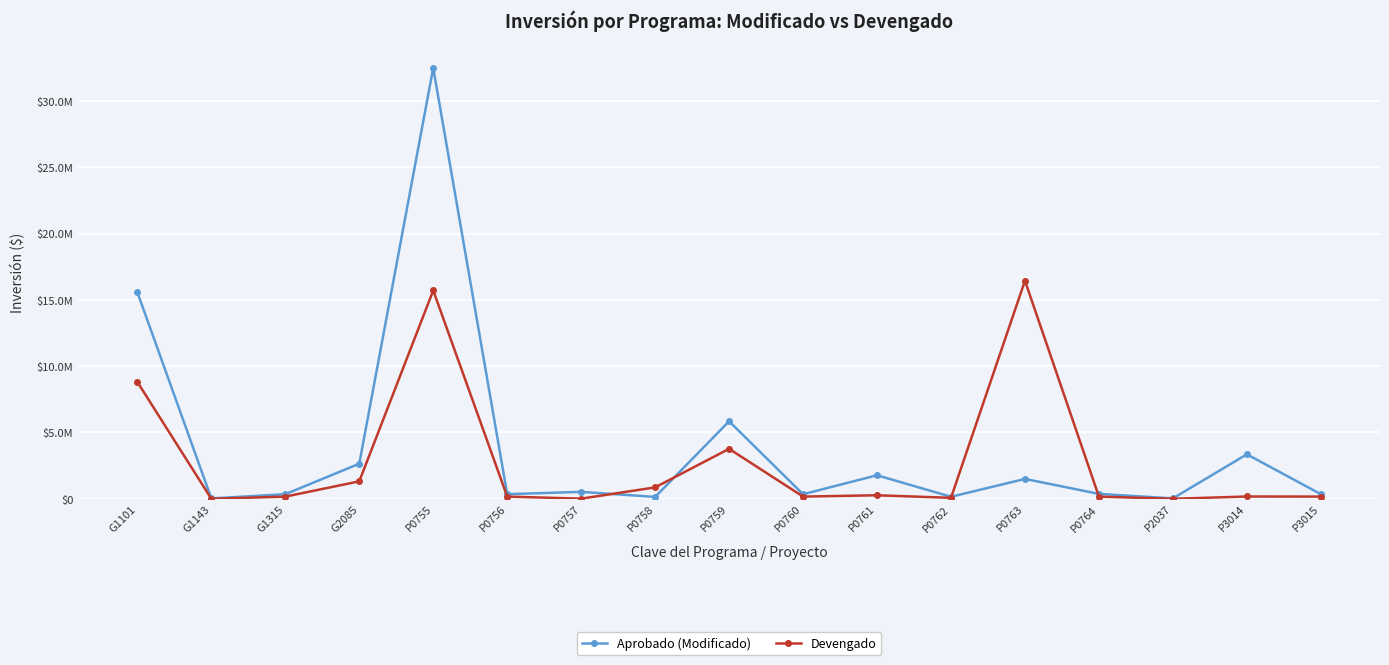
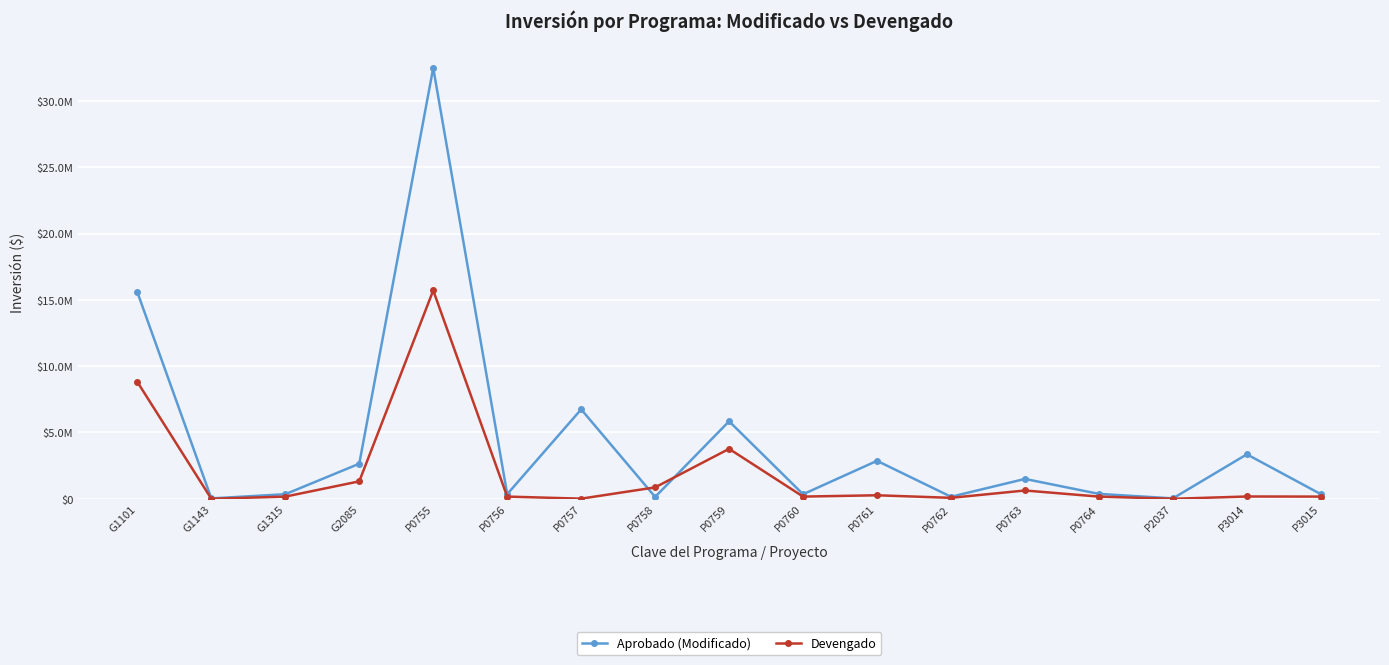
  {
    "Aprobado (Modificado)": {
      "G1101": "$15600000",
      "G2085": "$2600000",
      "P0755": "$32500000",
-     "P0757": "$500000",
+     "P0757": "$6700000",
      "P0758": "$100000",
      "P0759": "$5800000",
-     "P0761": "$1800000",
+     "P0761": "$2900000",
      "P0763": "$1500000",
      "P0764": "$400000",
      "P3014": "$3400000"
    },
    "Devengado": {
      "G1101": "$8800000",
      "G2085": "$1300000",
      "P0755": "$15700000",
      "P0757": "$0",
      "P0758": "$900000",
      "P0759": "$3800000",
      "P0761": "$300000",
-     "P0763": "$16400000",
+     "P0763": "$600000",
      "P0764": "$200000",
      "P3014": "$200000"
    }
  }
